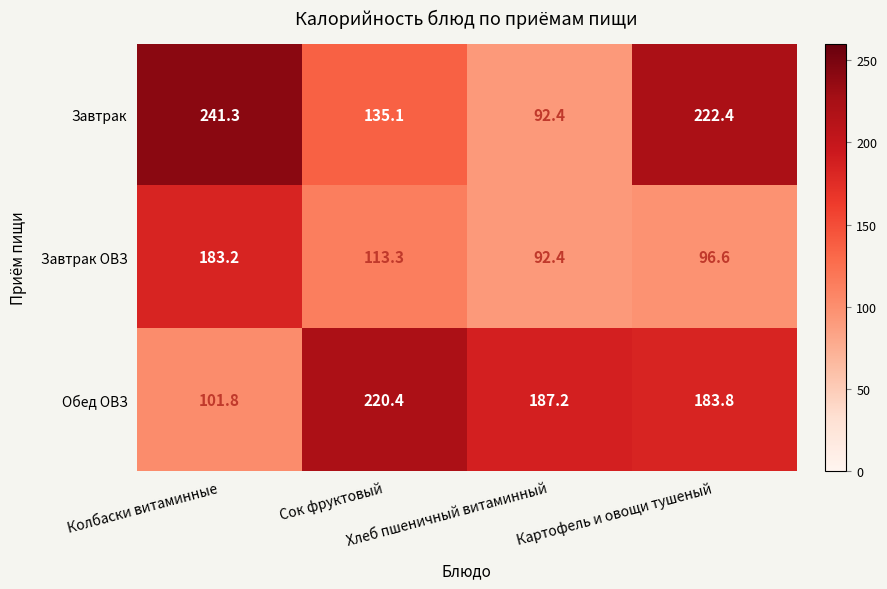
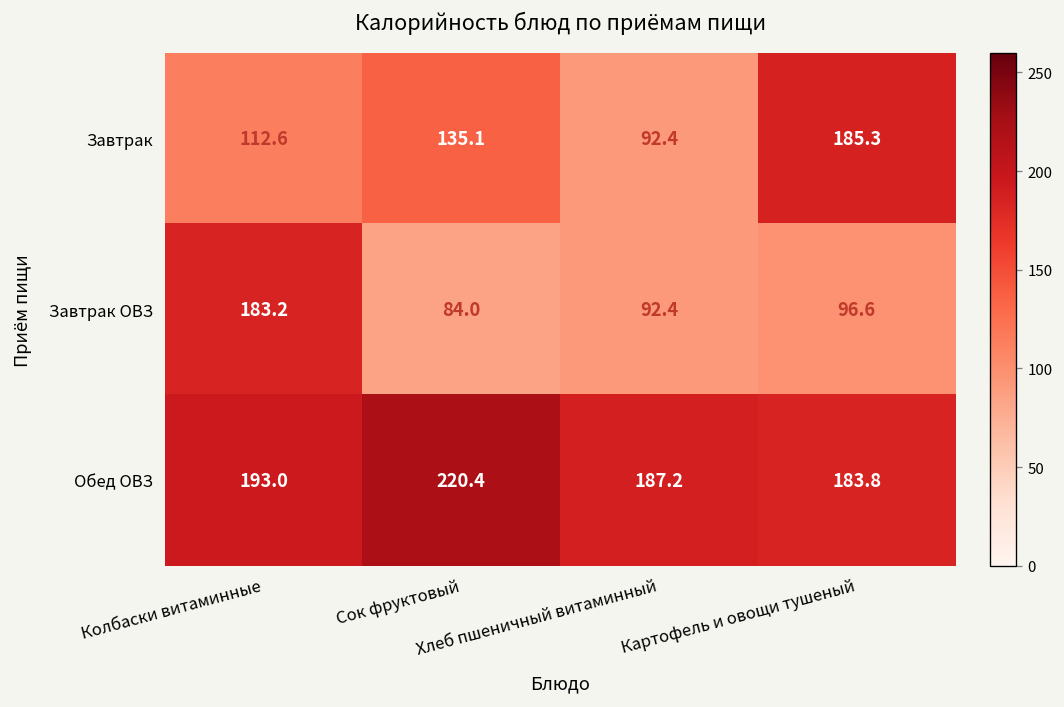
  {
    "Завтрак": {
-     "Колбаски витаминные": 241.3,
+     "Колбаски витаминные": 112.6,
      "Сок фруктовый": 135.1,
      "Хлеб пшеничный витаминный": 92.4,
-     "Картофель и овощи тушеный": 222.4
+     "Картофель и овощи тушеный": 185.3
    },
    "Завтрак ОВЗ": {
      "Колбаски витаминные": 183.2,
-     "Сок фруктовый": 113.3,
+     "Сок фруктовый": 84.0,
      "Хлеб пшеничный витаминный": 92.4,
      "Картофель и овощи тушеный": 96.6
    },
    "Обед ОВЗ": {
-     "Колбаски витаминные": 101.8,
+     "Колбаски витаминные": 193.0,
      "Сок фруктовый": 220.4,
      "Хлеб пшеничный витаминный": 187.2,
      "Картофель и овощи тушеный": 183.8
    }
  }
